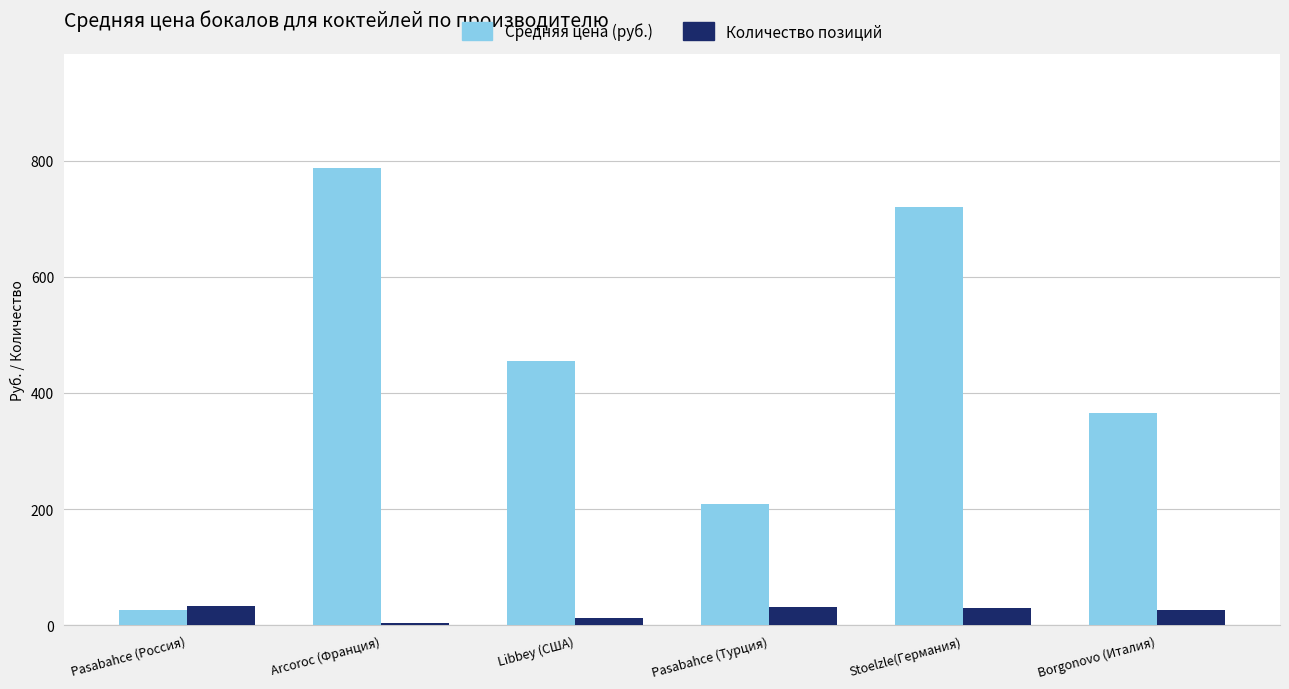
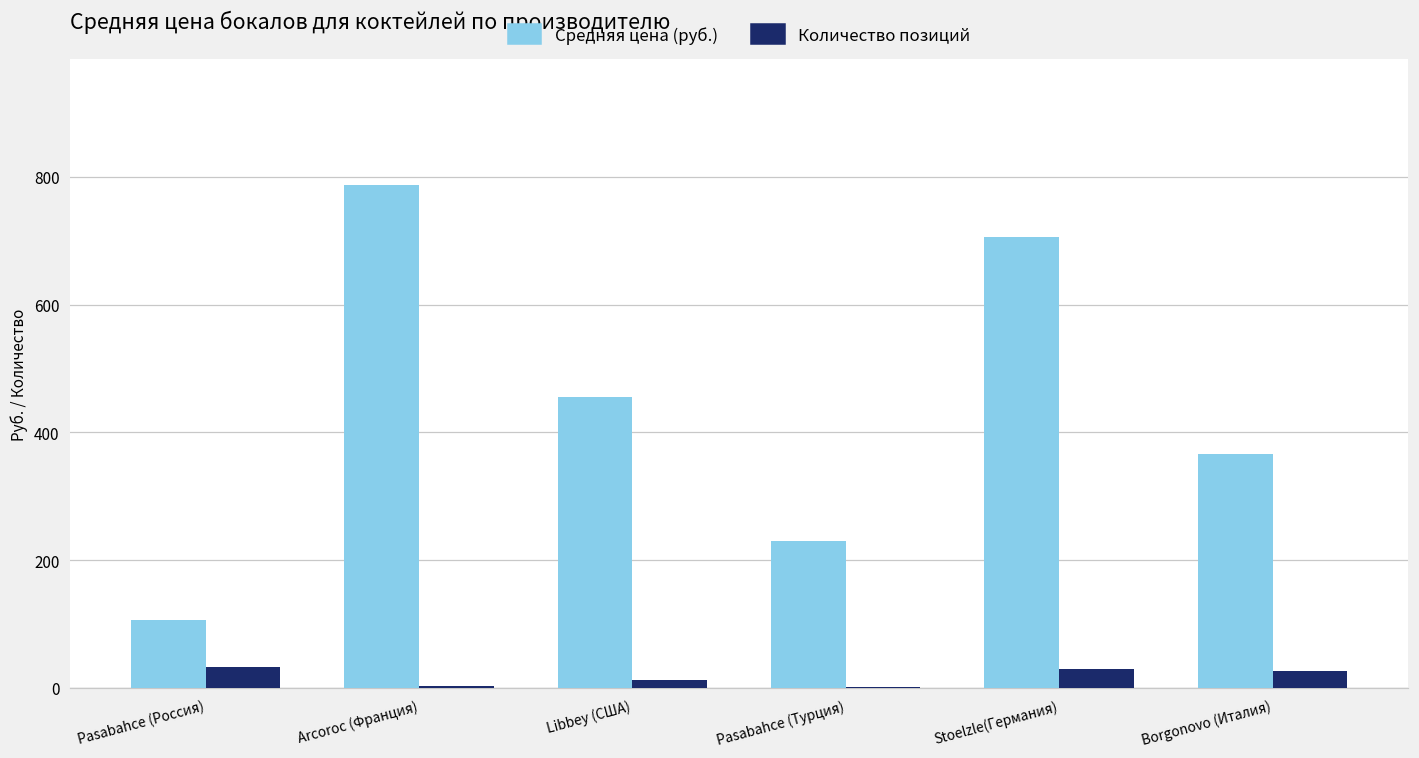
  {
    "Средняя цена (руб.)": {
-     "Pasabahce (Россия)": 30,
+     "Pasabahce (Россия)": 110,
      "Arcoroc (Франция)": 790,
      "Libbey (США)": 460,
-     "Pasabahce (Турция)": 210,
-     "Stoelzle(Германия)": 720,
+     "Pasabahce (Турция)": 230,
+     "Stoelzle(Германия)": 710,
      "Borgonovo (Италия)": 370
    },
    "Количество позиций": {
      "Pasabahce (Россия)": 30,
      "Libbey (США)": 10,
-     "Pasabahce (Турция)": 30,
+     "Pasabahce (Турция)": 0,
      "Stoelzle(Германия)": 30,
      "Borgonovo (Италия)": 30
    }
  }
